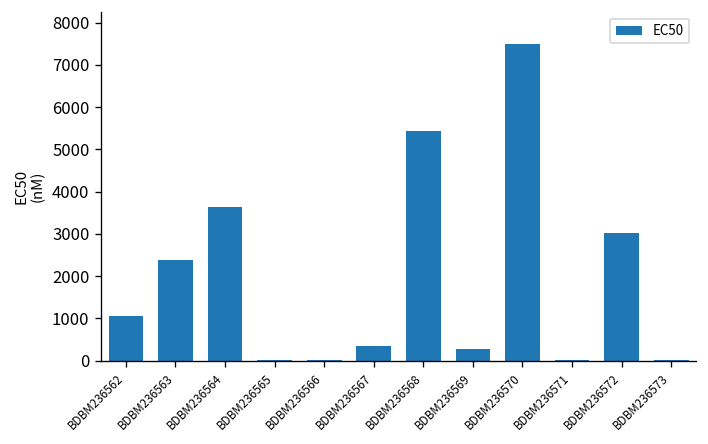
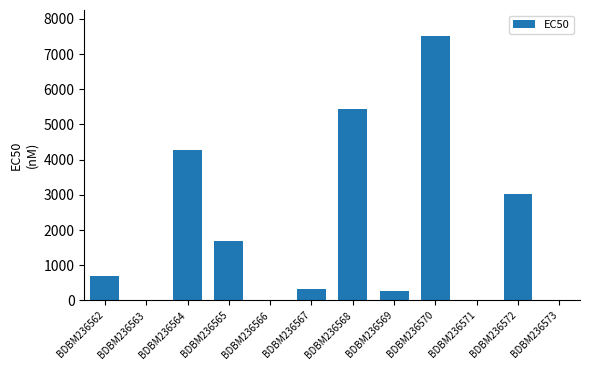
  {
-   "BDBM236562": 1100,
-   "BDBM236563": 2400,
-   "BDBM236564": 3600,
-   "BDBM236565": 0,
+   "BDBM236562": 700,
+   "BDBM236563": 0,
+   "BDBM236564": 4300,
+   "BDBM236565": 1700,
    "BDBM236567": 300,
    "BDBM236568": 5400,
    "BDBM236569": 300,
    "BDBM236570": 7500,
    "BDBM236572": 3000
  }
